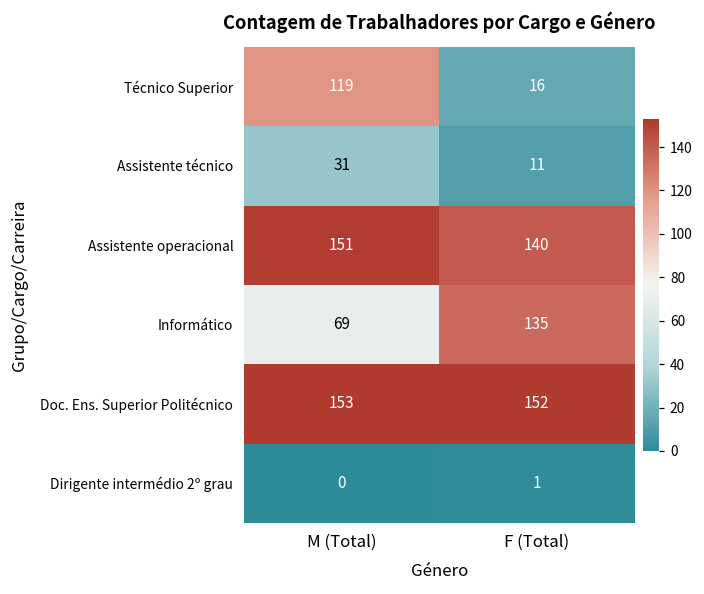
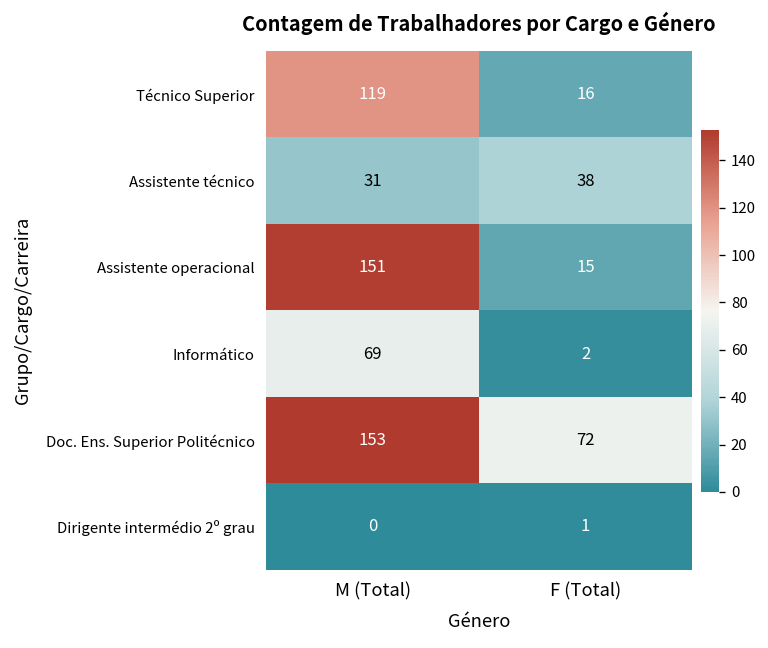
  {
    "Técnico Superior": {
      "M (Total)": 119,
      "F (Total)": 16
    },
    "Assistente técnico": {
      "M (Total)": 31,
-     "F (Total)": 11
+     "F (Total)": 38
    },
    "Assistente operacional": {
      "M (Total)": 151,
-     "F (Total)": 140
+     "F (Total)": 15
    },
    "Informático": {
      "M (Total)": 69,
-     "F (Total)": 135
+     "F (Total)": 2
    },
    "Doc. Ens. Superior Politécnico": {
      "M (Total)": 153,
-     "F (Total)": 152
+     "F (Total)": 72
    },
    "Dirigente intermédio 2º grau": {
      "M (Total)": 0,
      "F (Total)": 1
    }
  }
